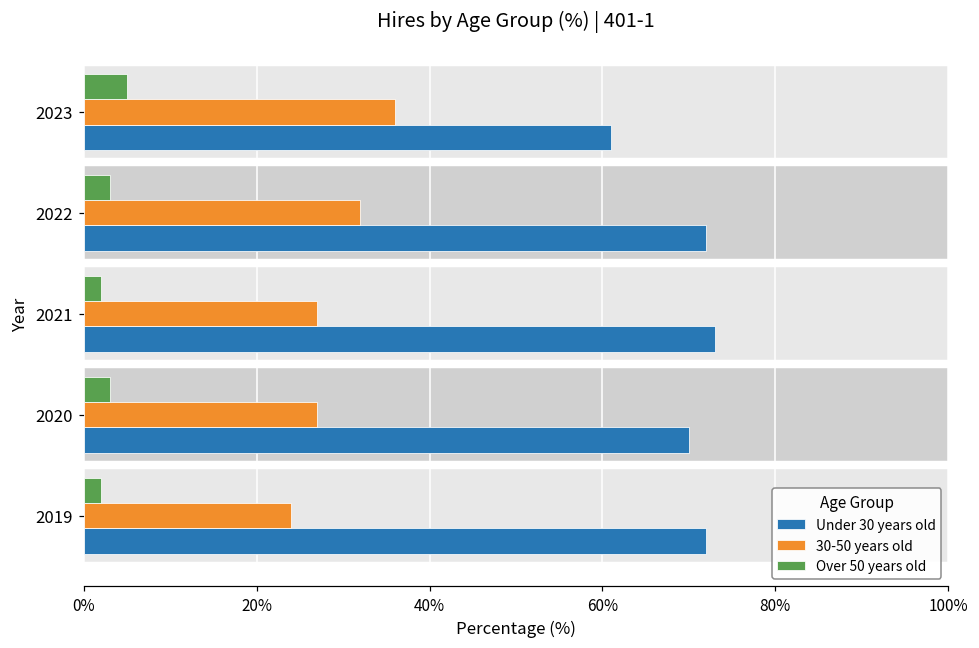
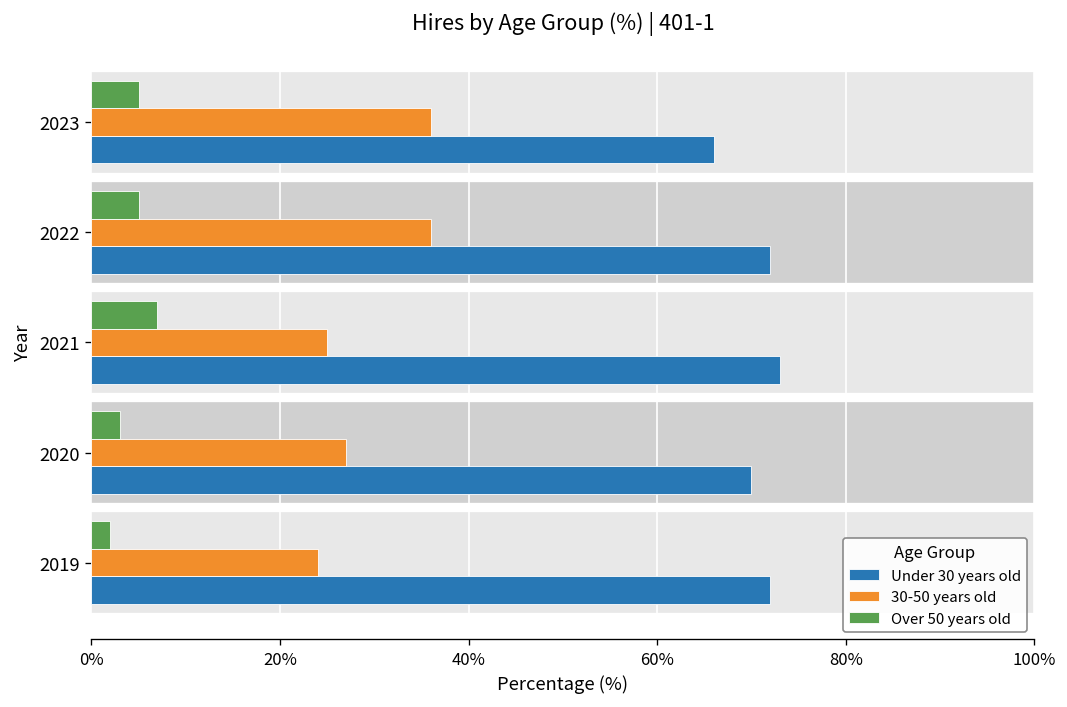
  {
    "Under 30 years old": {
-     "2023": "61%",
+     "2023": "66%",
      "2022": "72%",
      "2021": "73%",
      "2020": "70%",
      "2019": "72%"
    },
    "30-50 years old": {
      "2023": "36%",
-     "2022": "32%",
-     "2021": "27%",
+     "2022": "36%",
+     "2021": "25%",
      "2020": "27%",
      "2019": "24%"
    },
    "Over 50 years old": {
      "2023": "5%",
-     "2022": "3%",
-     "2021": "2%",
+     "2022": "5%",
+     "2021": "7%",
      "2020": "3%",
      "2019": "2%"
    }
  }
